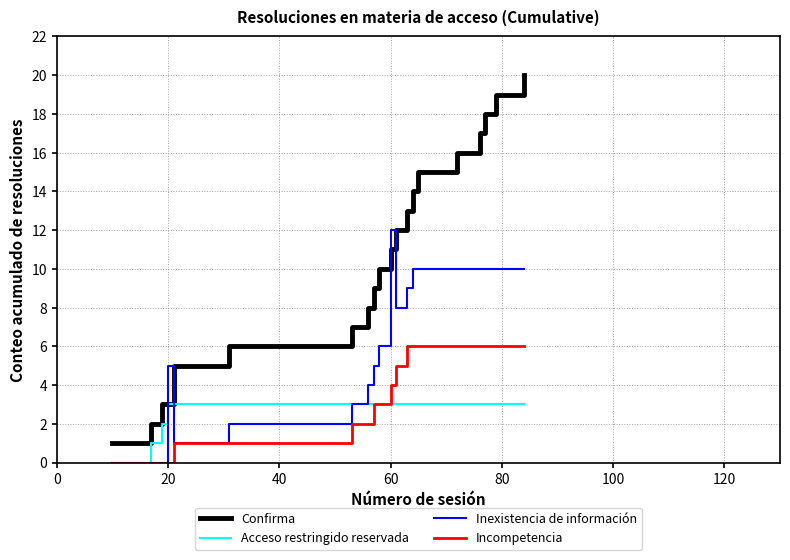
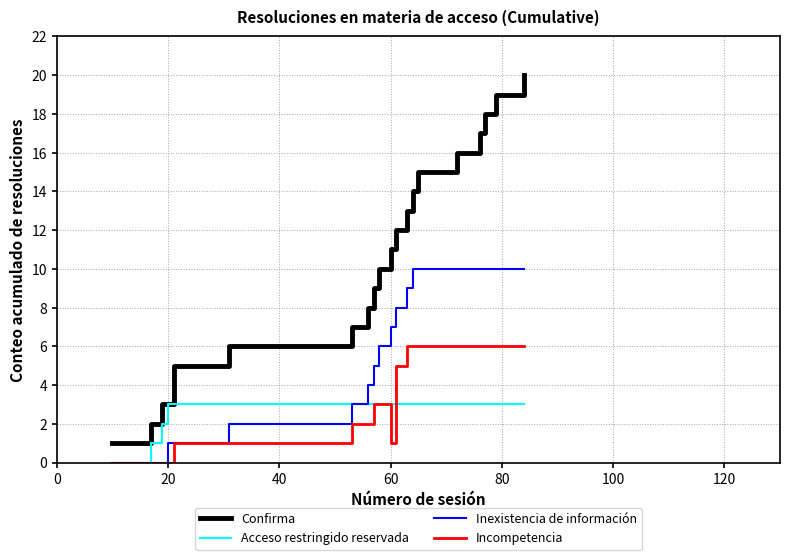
  {
    "Confirma": {
      "60": 11
    },
    "Acceso restringido reservada": {
      "60": 3
    },
    "Inexistencia de información": {
-     "20": 5,
-     "60": 12
+     "20": 1,
+     "60": 7
    },
    "Incompetencia": {
      "20": 0,
-     "60": 4
+     "60": 1
    }
  }
